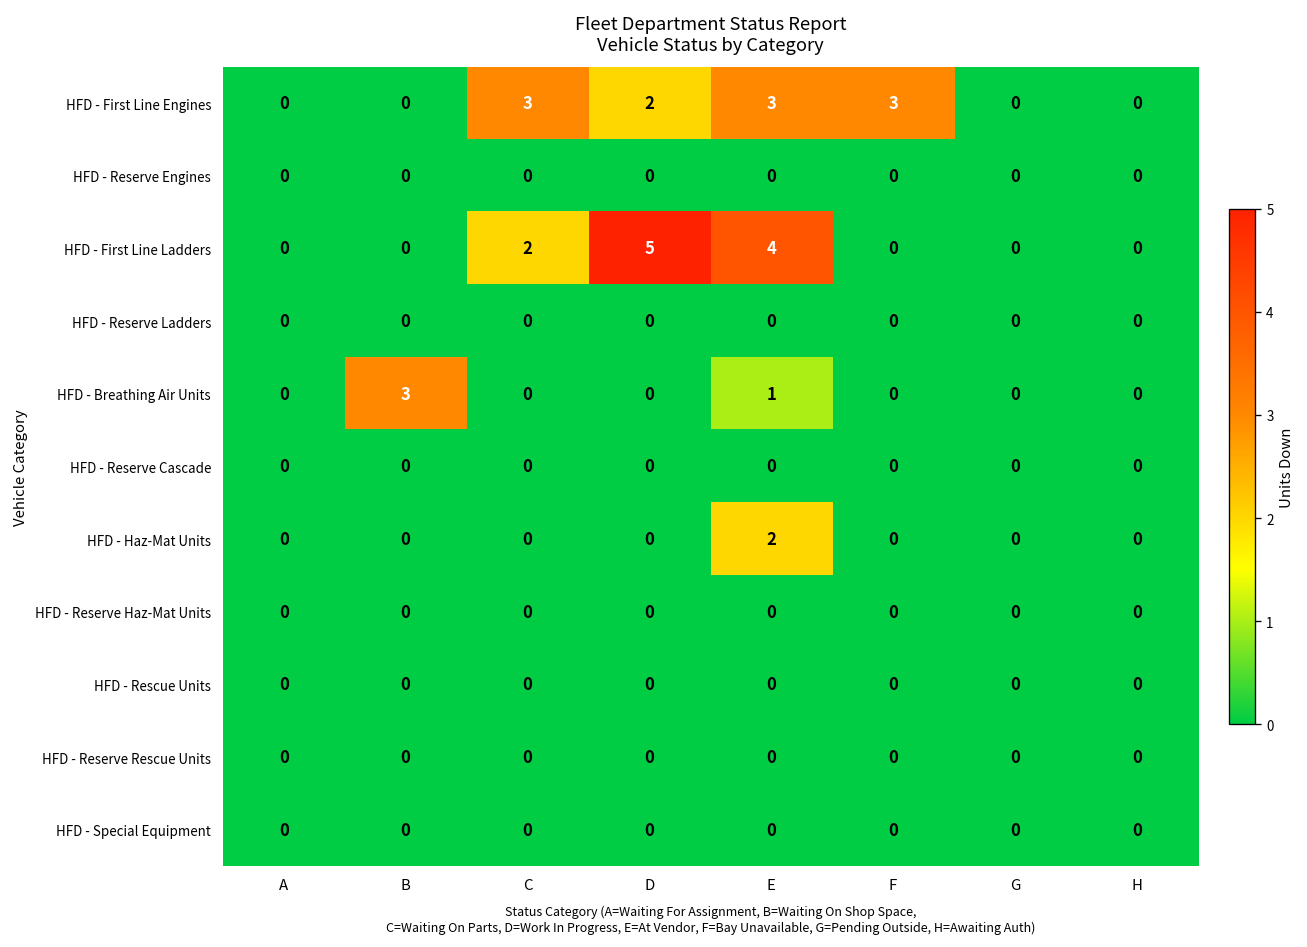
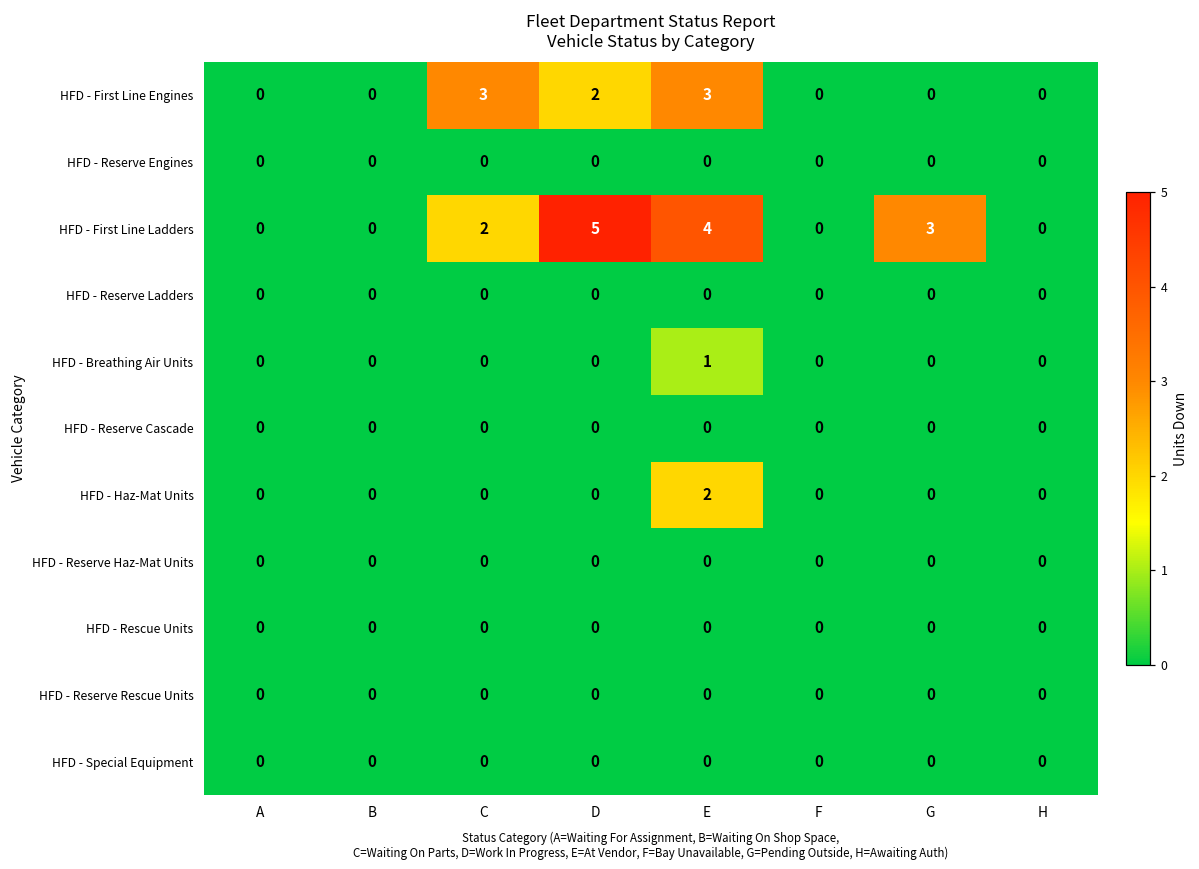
  {
    "HFD - First Line Engines": {
      "A": 0,
      "B": 0,
      "C": 3,
      "D": 2,
      "E": 3,
-     "F": 3,
+     "F": 0,
      "G": 0,
      "H": 0
    },
    "HFD - Reserve Engines": {
      "A": 0,
      "B": 0,
      "C": 0,
      "D": 0,
      "E": 0,
      "F": 0,
      "G": 0,
      "H": 0
    },
    "HFD - First Line Ladders": {
      "A": 0,
      "B": 0,
      "C": 2,
      "D": 5,
      "E": 4,
      "F": 0,
-     "G": 0,
+     "G": 3,
      "H": 0
    },
    "HFD - Reserve Ladders": {
      "A": 0,
      "B": 0,
      "C": 0,
      "D": 0,
      "E": 0,
      "F": 0,
      "G": 0,
      "H": 0
    },
    "HFD - Breathing Air Units": {
      "A": 0,
-     "B": 3,
+     "B": 0,
      "C": 0,
      "D": 0,
      "E": 1,
      "F": 0,
      "G": 0,
      "H": 0
    },
    "HFD - Reserve Cascade": {
      "A": 0,
      "B": 0,
      "C": 0,
      "D": 0,
      "E": 0,
      "F": 0,
      "G": 0,
      "H": 0
    },
    "HFD - Haz-Mat Units": {
      "A": 0,
      "B": 0,
      "C": 0,
      "D": 0,
      "E": 2,
      "F": 0,
      "G": 0,
      "H": 0
    },
    "HFD - Reserve Haz-Mat Units": {
      "A": 0,
      "B": 0,
      "C": 0,
      "D": 0,
      "E": 0,
      "F": 0,
      "G": 0,
      "H": 0
    },
    "HFD - Rescue Units": {
      "A": 0,
      "B": 0,
      "C": 0,
      "D": 0,
      "E": 0,
      "F": 0,
      "G": 0,
      "H": 0
    },
    "HFD - Reserve Rescue Units": {
      "A": 0,
      "B": 0,
      "C": 0,
      "D": 0,
      "E": 0,
      "F": 0,
      "G": 0,
      "H": 0
    },
    "HFD - Special Equipment": {
      "A": 0,
      "B": 0,
      "C": 0,
      "D": 0,
      "E": 0,
      "F": 0,
      "G": 0,
      "H": 0
    }
  }
